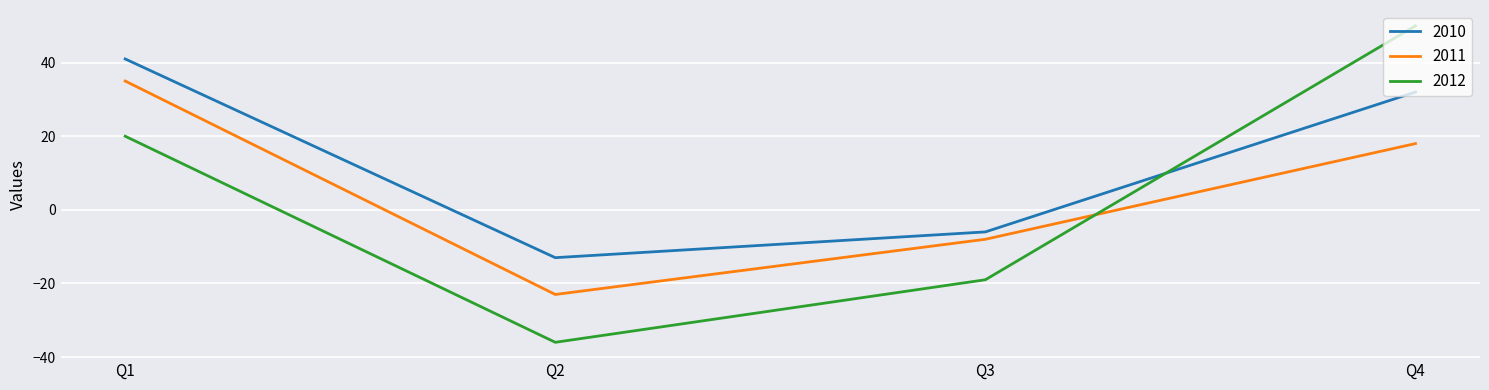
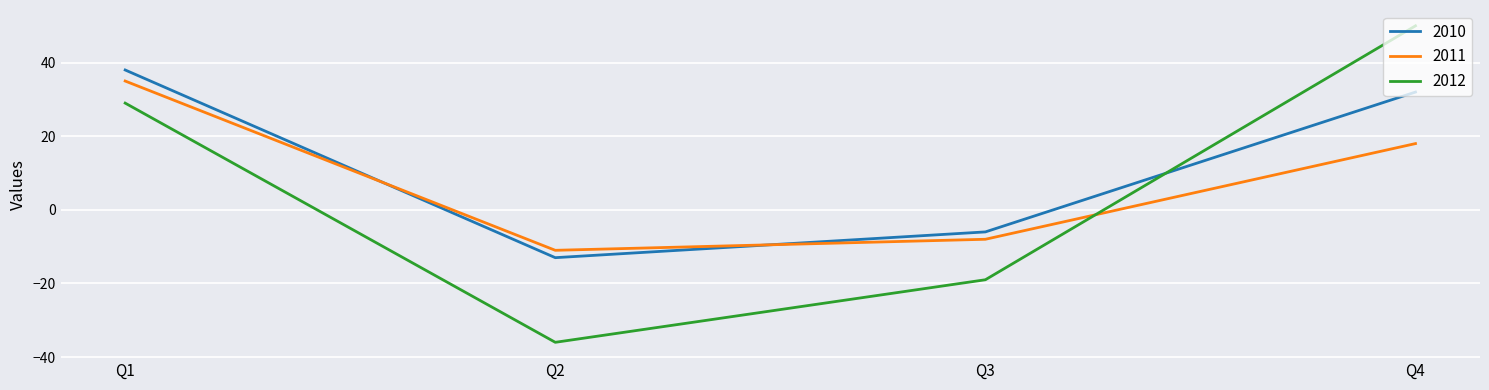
  {
    "2010": {
-     "Q1": 41,
+     "Q1": 38,
      "Q2": -13,
      "Q3": -6
    },
    "2011": {
      "Q1": 35,
-     "Q2": -23,
+     "Q2": -11,
      "Q3": -8,
      "Q4": 18
    },
    "2012": {
-     "Q1": 20,
+     "Q1": 29,
      "Q2": -36,
      "Q3": -19
    }
  }
